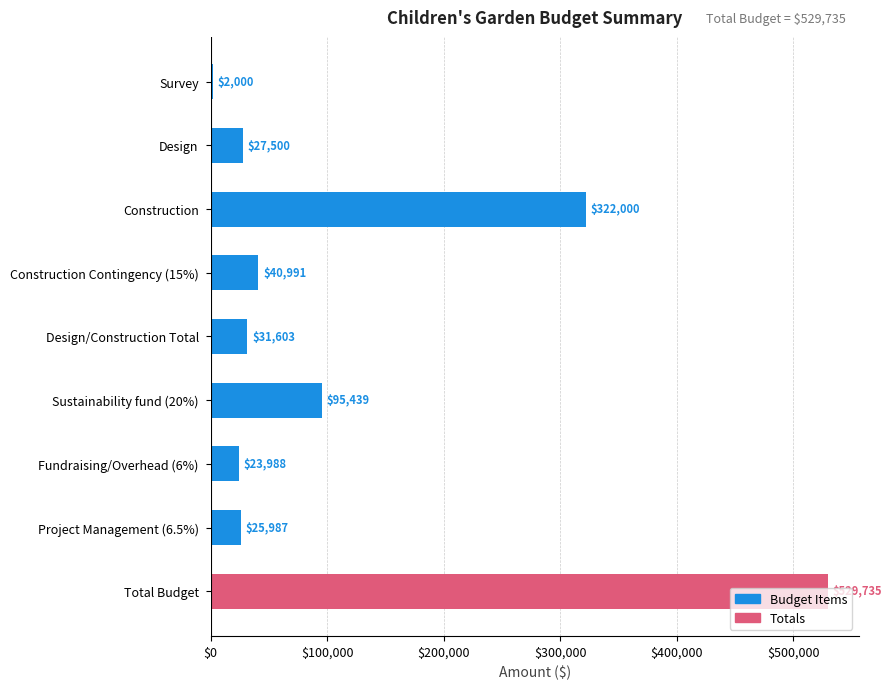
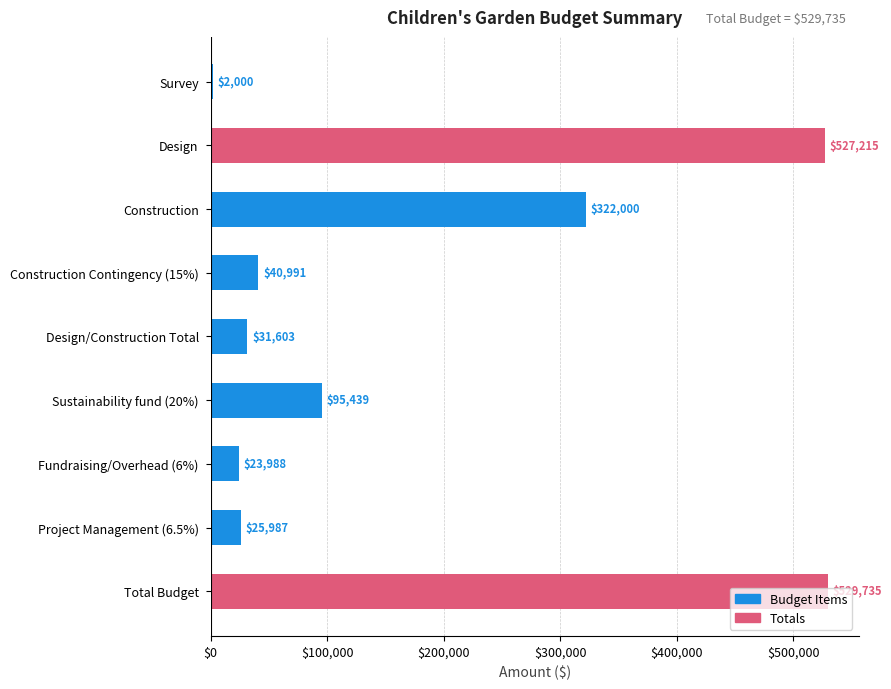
  {
    "Survey": "$2,000",
-   "Design": "$27,500",
+   "Design": "$527,215",
    "Construction": "$322,000",
    "Construction Contingency (15%)": "$40,991",
    "Design/Construction Total": "$31,603",
    "Sustainability fund (20%)": "$95,439",
    "Fundraising/Overhead (6%)": "$23,988",
    "Project Management (6.5%)": "$25,987"
  }
